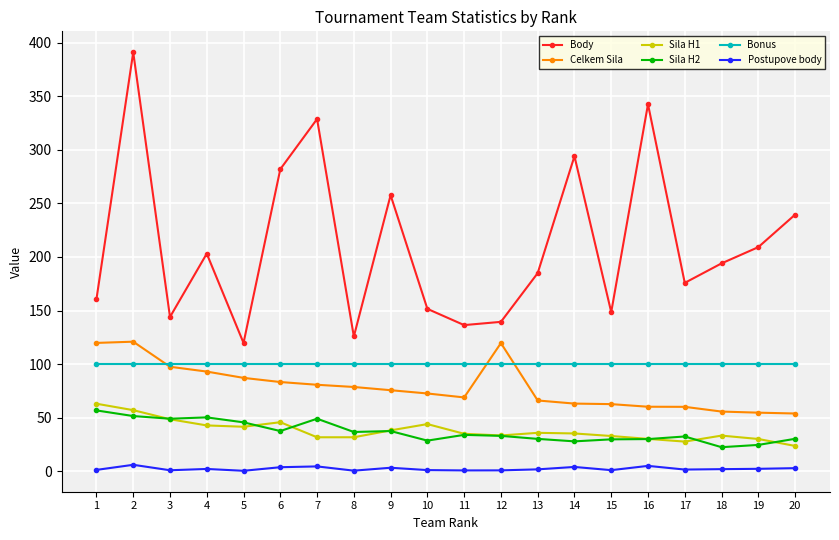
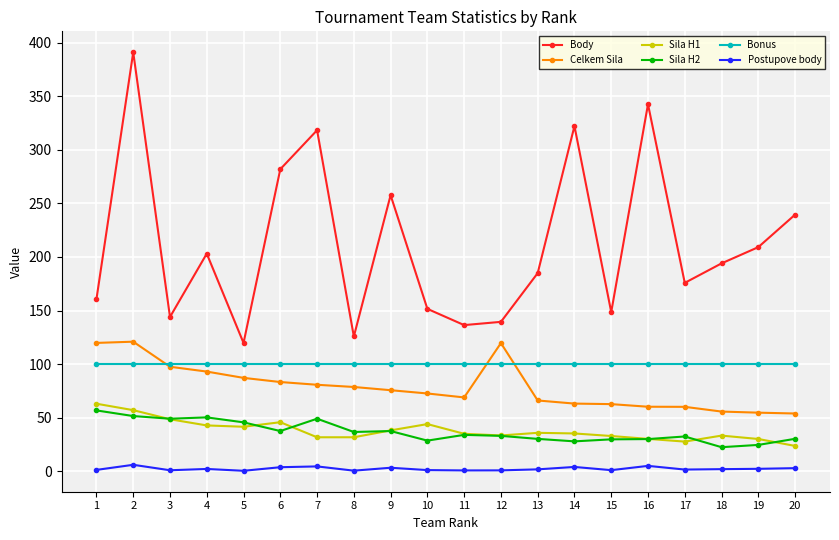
  {
    "Body": {
      "1": 161,
      "2": 391,
      "3": 144,
      "4": 203,
      "5": 120,
      "6": 282,
-     "7": 329,
+     "7": 318,
      "8": 126,
      "9": 258,
      "10": 152,
      "11": 136,
      "12": 139,
      "13": 185,
-     "14": 294,
+     "14": 322,
      "15": 149,
      "16": 343,
      "17": 176,
      "18": 194,
      "19": 209,
      "20": 239
    },
    "Celkem Sila": {
      "1": 120,
      "2": 121,
      "3": 98,
      "4": 93,
      "5": 87,
      "6": 83,
      "7": 81,
      "8": 79,
      "9": 76,
      "10": 73,
      "11": 69,
      "12": 120,
      "13": 66,
      "14": 63,
      "15": 63,
      "16": 60,
      "17": 60,
      "18": 56,
      "19": 55,
      "20": 54
    },
    "Sila H1": {
      "1": 63,
      "2": 57,
      "4": 43,
      "5": 42,
      "6": 46,
      "7": 32,
      "8": 32,
      "10": 44,
      "13": 36,
      "14": 35,
      "15": 33,
      "17": 28,
      "18": 33,
      "19": 30,
      "20": 24
    },
    "Sila H2": {
      "1": 57,
      "2": 52,
      "4": 50,
      "5": 46,
      "6": 38,
      "7": 49,
      "8": 37,
      "10": 29,
      "13": 30,
      "14": 28,
      "15": 30,
      "17": 32,
      "18": 22,
      "19": 25,
      "20": 30
    },
    "Bonus": {
      "1": 100,
      "2": 100,
      "3": 100,
      "4": 100,
      "5": 100,
      "6": 100,
      "7": 100,
      "8": 100,
      "9": 100,
      "10": 100,
      "11": 100,
      "12": 100,
      "13": 100,
      "14": 100,
      "15": 100,
      "16": 100,
      "17": 100,
      "18": 100,
      "19": 100,
      "20": 100
    },
    "Postupove body": {
      "1": 1,
      "2": 6,
      "3": 1,
      "4": 2,
      "5": 0,
      "6": 4,
      "7": 5,
      "8": 1,
      "9": 3,
      "10": 1,
      "11": 1,
      "12": 1,
      "13": 2,
      "14": 4,
      "15": 1,
      "16": 5,
      "17": 2,
      "18": 2,
      "19": 2,
      "20": 3
    }
  }
